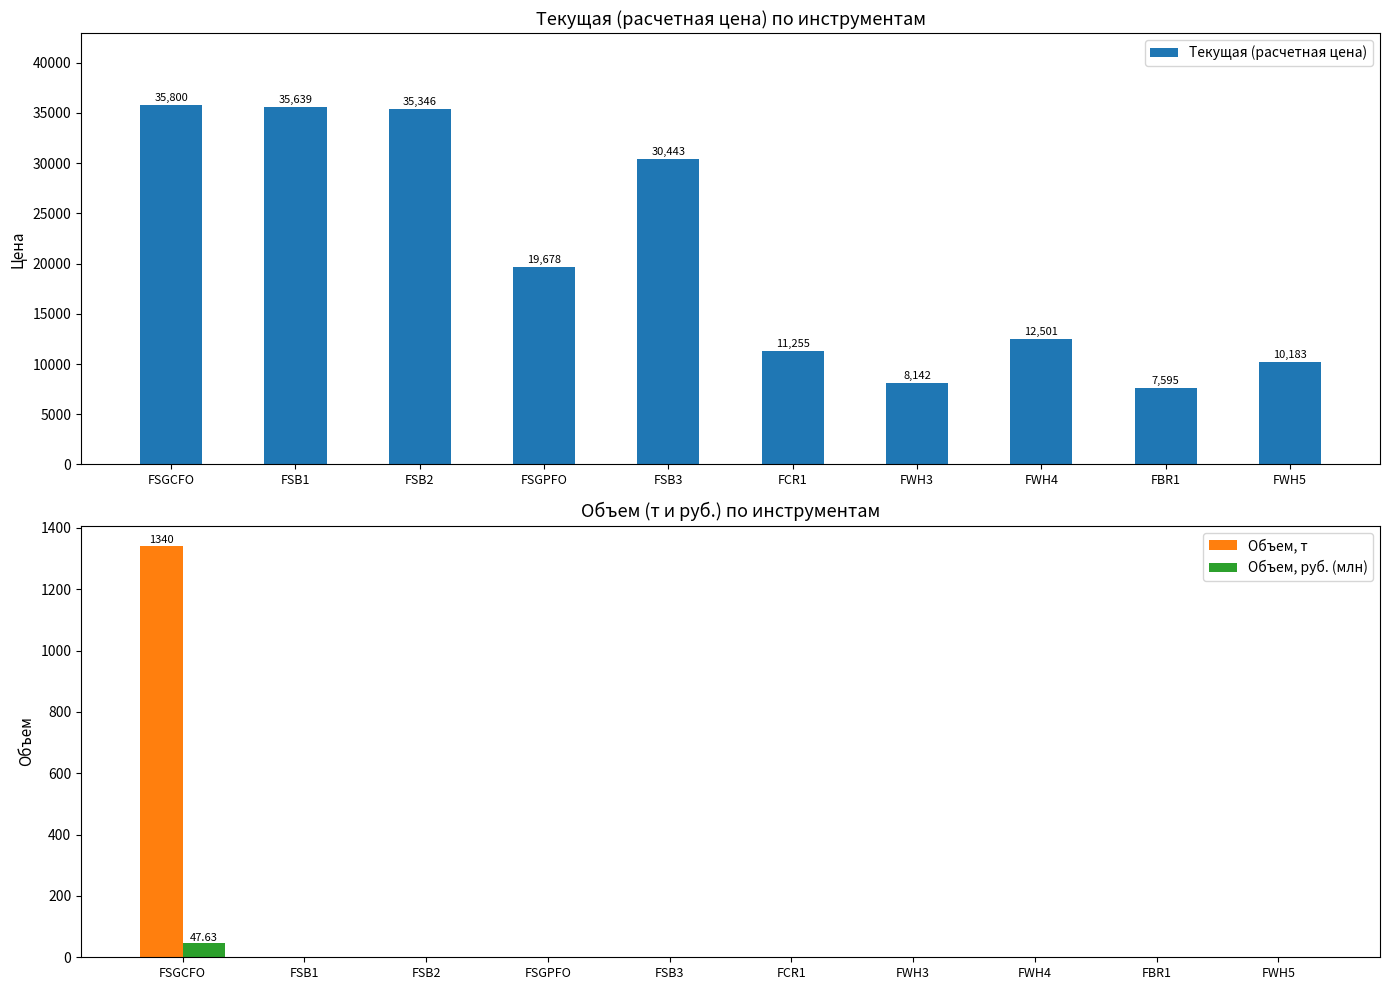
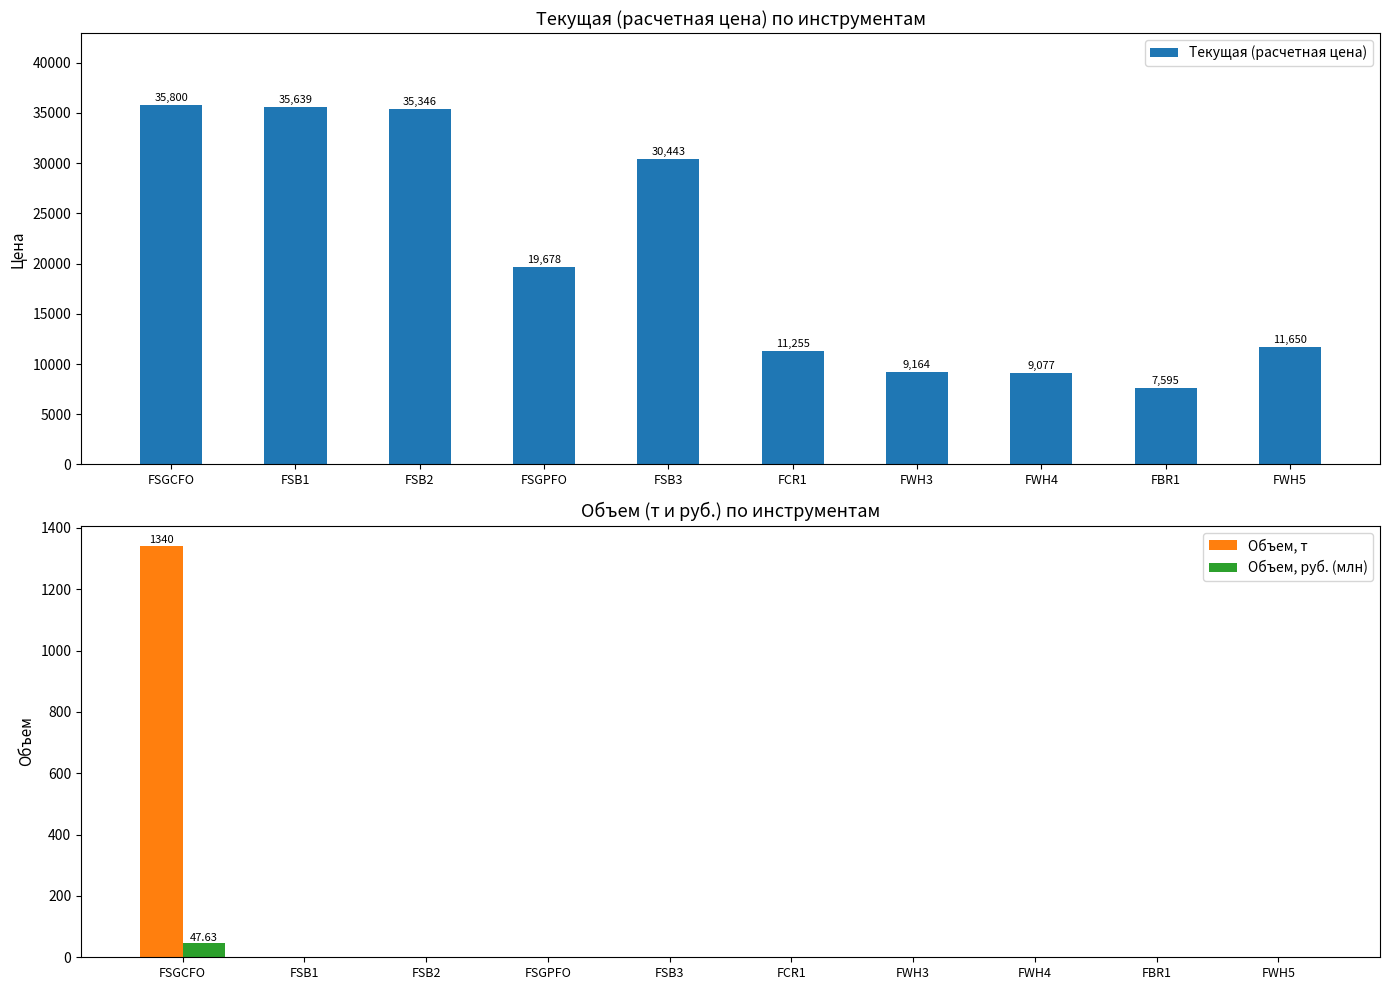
  {
    "Текущая (расчетная цена) по инструментам": {
      "FSGCFO": "35,800",
      "FSB1": "35,639",
      "FSB2": "35,346",
      "FSGPFO": "19,678",
      "FSB3": "30,443",
      "FCR1": "11,255",
-     "FWH3": "8,142",
-     "FWH4": "12,501",
+     "FWH3": "9,164",
+     "FWH4": "9,077",
      "FBR1": "7,595",
-     "FWH5": "10,183"
+     "FWH5": "11,650"
    },
    "Объем (т и руб.) по инструментам": {
      "Объем, т": {
        "FSGCFO": "1340"
      },
      "Объем, руб. (млн)": {
        "FSGCFO": "47.63"
      }
    }
  }
